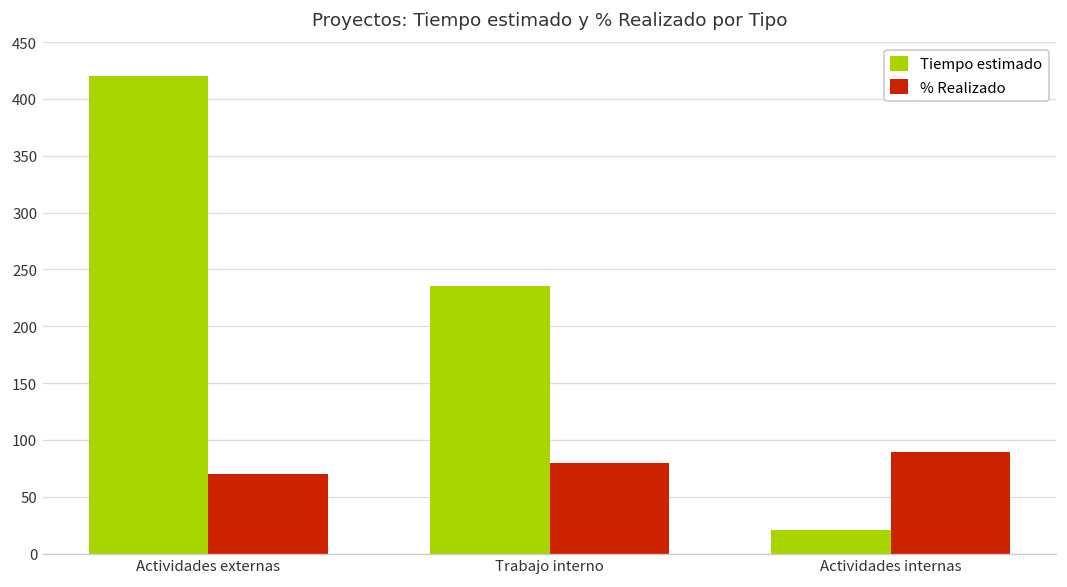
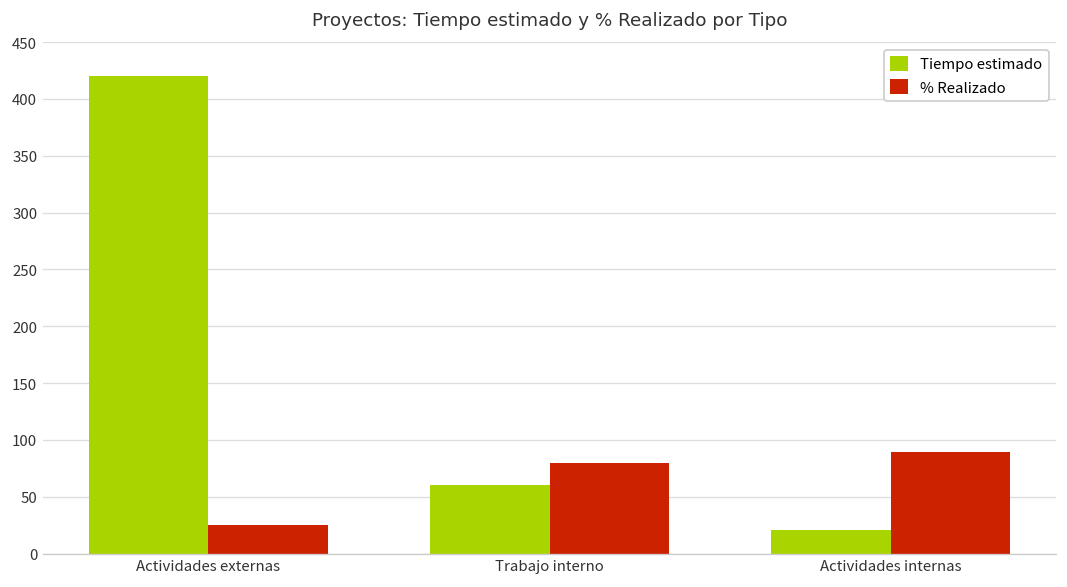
  {
    "Tiempo estimado": {
      "Actividades externas": 420,
-     "Trabajo interno": 240,
+     "Trabajo interno": 60,
      "Actividades internas": 20
    },
    "% Realizado": {
-     "Actividades externas": 70,
+     "Actividades externas": 30,
      "Trabajo interno": 80,
      "Actividades internas": 90
    }
  }
